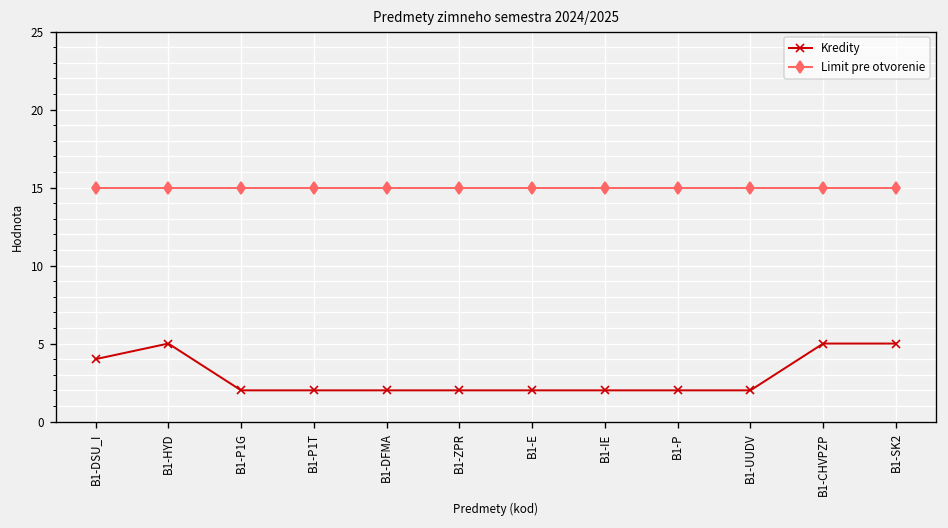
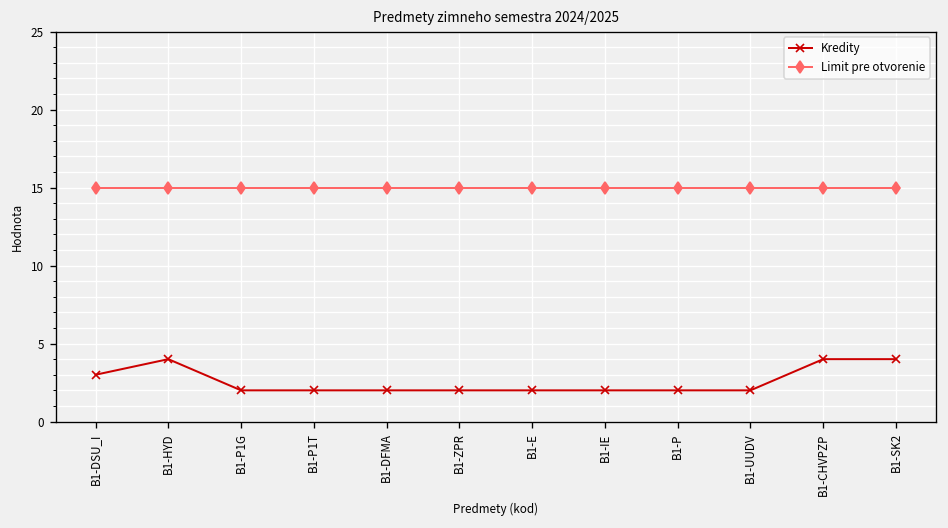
  {
    "Kredity": {
-     "B1-DSU_I": 4,
-     "B1-HYD": 5,
+     "B1-DSU_I": 3,
+     "B1-HYD": 4,
      "B1-P1G": 2,
      "B1-P1T": 2,
      "B1-DFMA": 2,
      "B1-ZPR": 2,
      "B1-E": 2,
      "B1-IE": 2,
      "B1-P": 2,
      "B1-UUDV": 2,
-     "B1-CHVPZP": 5,
-     "B1-SK2": 5
+     "B1-CHVPZP": 4,
+     "B1-SK2": 4
    },
    "Limit pre otvorenie": {
      "B1-DSU_I": 15,
      "B1-HYD": 15,
      "B1-P1G": 15,
      "B1-P1T": 15,
      "B1-DFMA": 15,
      "B1-ZPR": 15,
      "B1-E": 15,
      "B1-IE": 15,
      "B1-P": 15,
      "B1-UUDV": 15,
      "B1-CHVPZP": 15,
      "B1-SK2": 15
    }
  }
